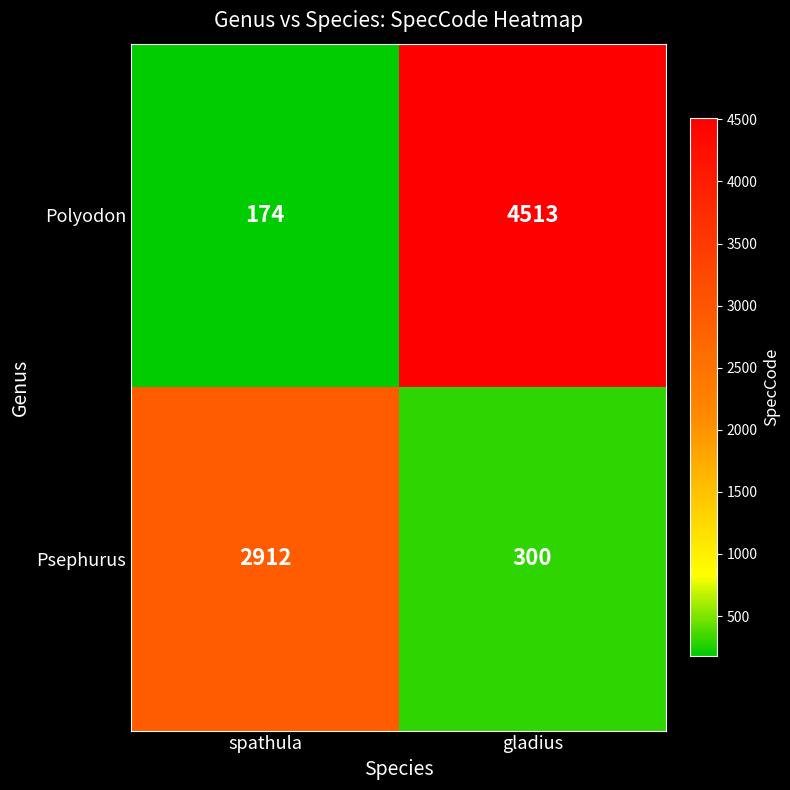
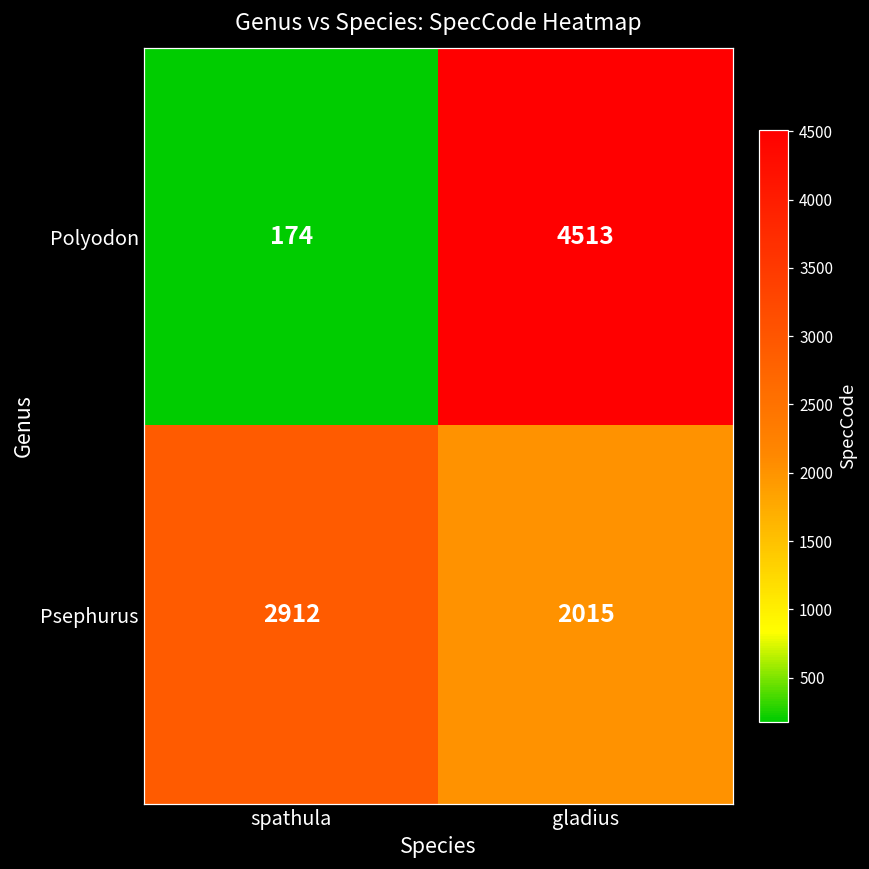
  {
    "Polyodon": {
      "spathula": 174,
      "gladius": 4513
    },
    "Psephurus": {
      "spathula": 2912,
-     "gladius": 300
+     "gladius": 2015
    }
  }
